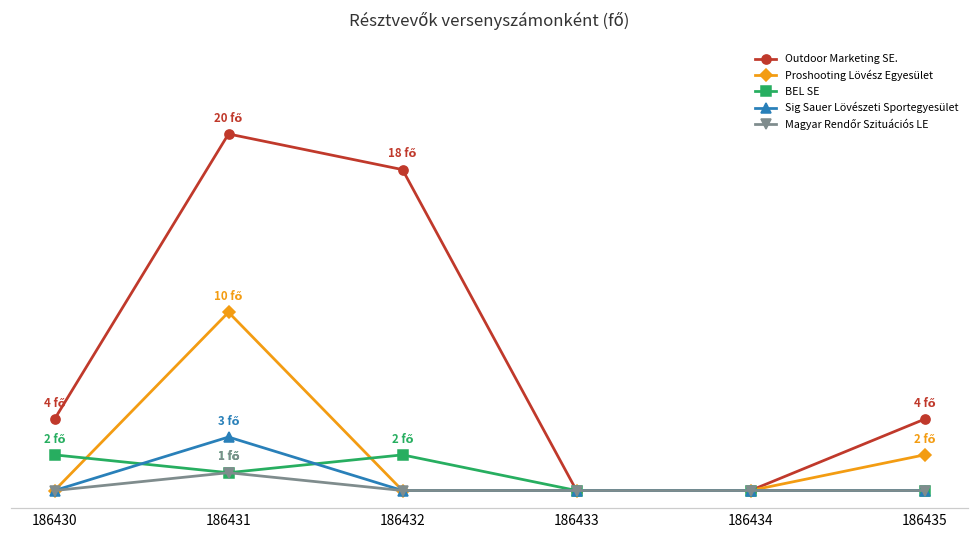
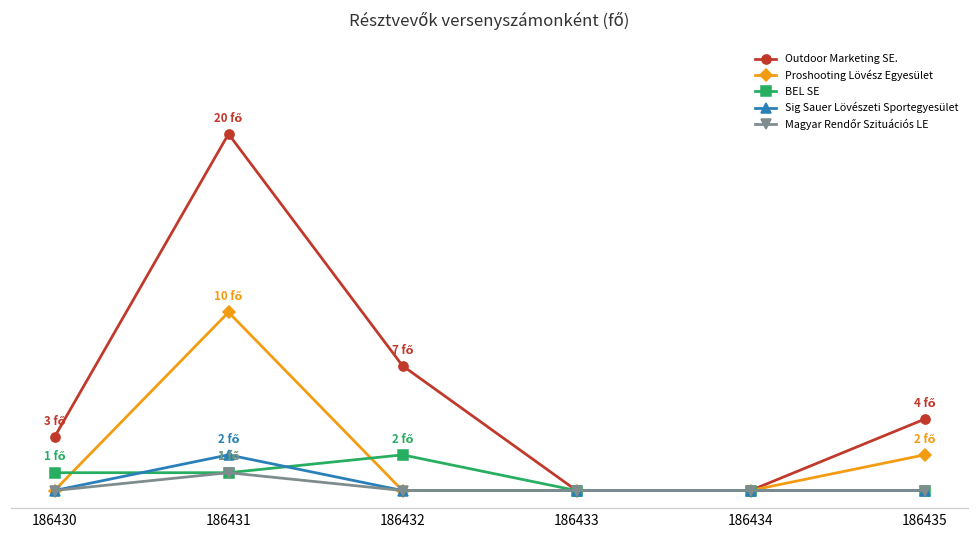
  {
    "Outdoor Marketing SE.": {
-     "186430": 4,
+     "186430": 3,
      "186431": 20,
-     "186432": 18,
+     "186432": 7,
      "186435": 4
    },
    "Proshooting Lövész Egyesület": {
      "186431": 10,
      "186435": 2
    },
    "BEL SE": {
-     "186430": 2,
+     "186430": 1,
      "186432": 2
    },
    "Sig Sauer Lövészeti Sportegyesület": {
-     "186431": 3
+     "186431": 2
    }
  }
